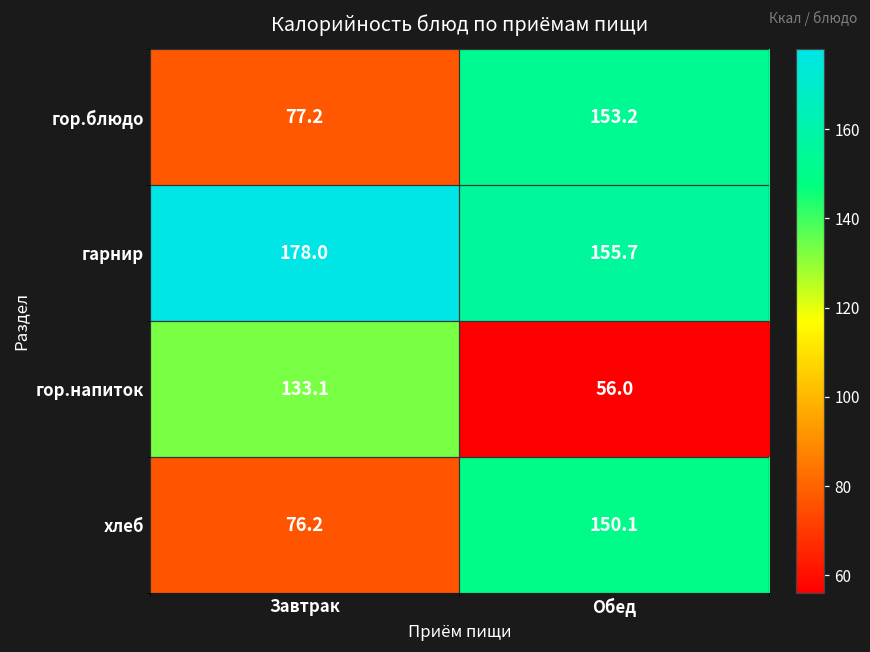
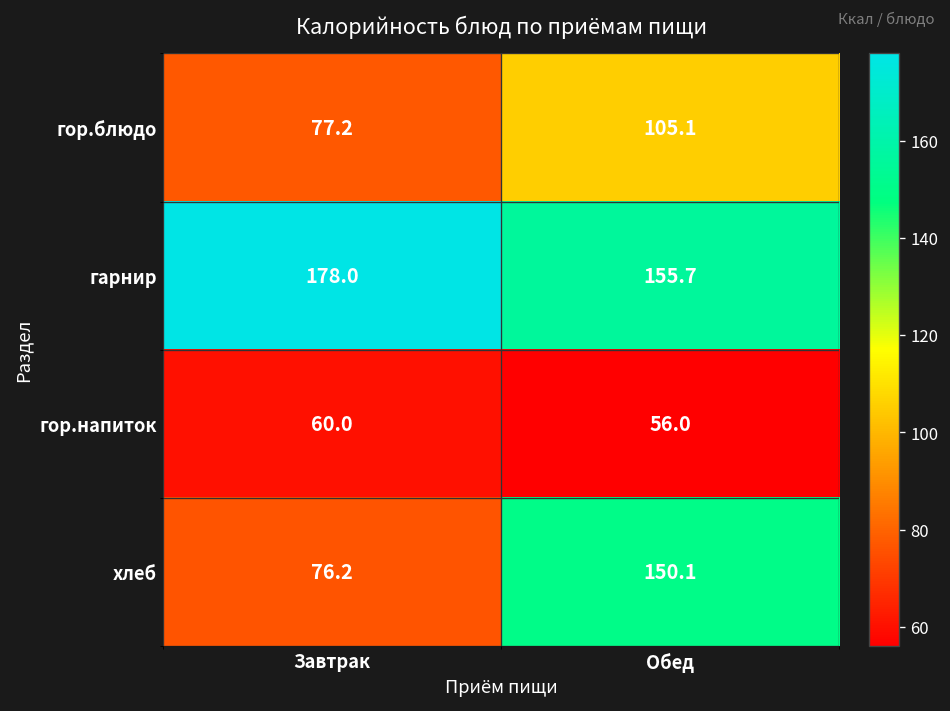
  {
    "гор.блюдо": {
      "Завтрак": 77.2,
-     "Обед": 153.2
+     "Обед": 105.1
    },
    "гарнир": {
      "Завтрак": 178.0,
      "Обед": 155.7
    },
    "гор.напиток": {
-     "Завтрак": 133.1,
+     "Завтрак": 60.0,
      "Обед": 56.0
    },
    "хлеб": {
      "Завтрак": 76.2,
      "Обед": 150.1
    }
  }
